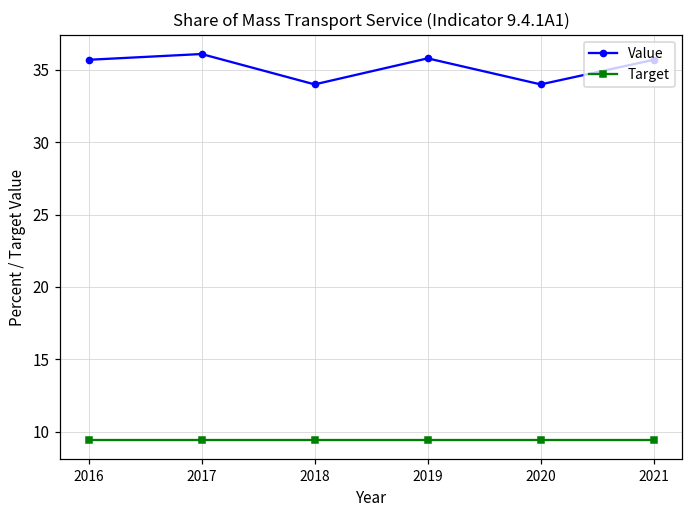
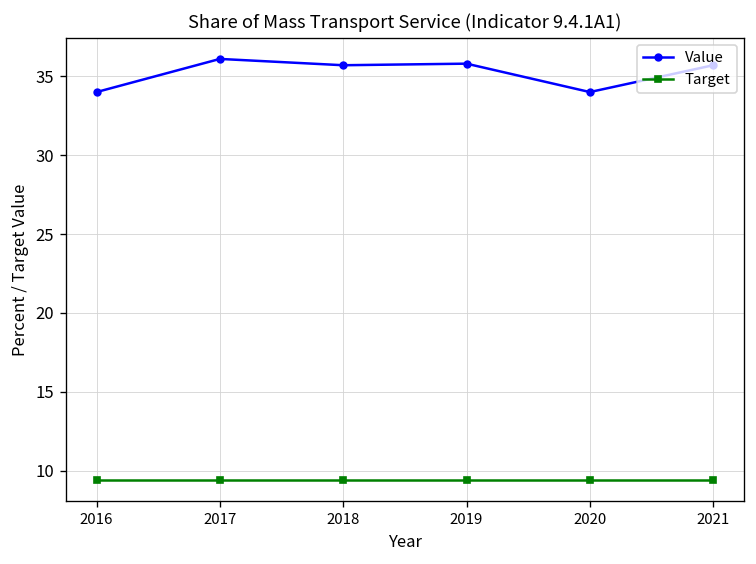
  {
    "Value": {
-     "2016": 35.7,
+     "2016": 34.0,
      "2017": 36.1,
-     "2018": 34.0,
+     "2018": 35.7,
      "2019": 35.8,
      "2020": 34.0
    },
    "Target": {
      "2016": 9.4,
      "2017": 9.4,
      "2018": 9.4,
      "2019": 9.4,
      "2020": 9.4,
      "2021": 9.4
    }
  }
